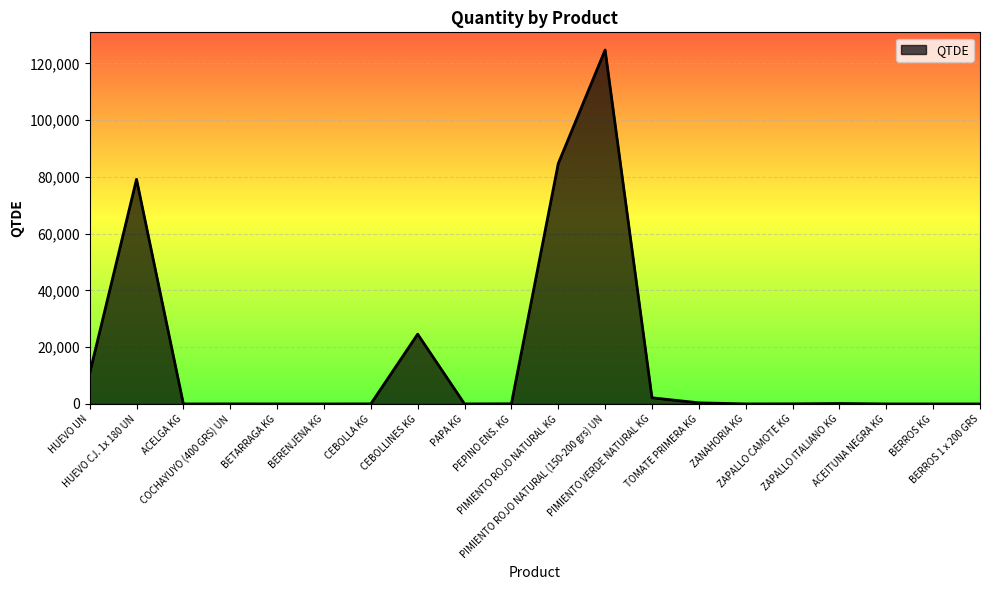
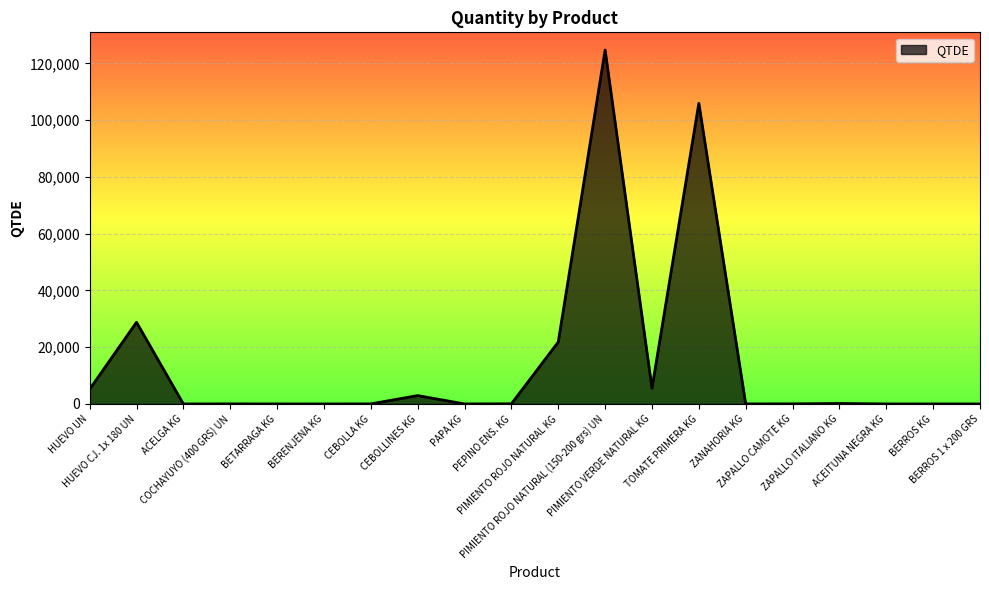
  {
-   "HUEVO UN": "11,000",
-   "HUEVO CJ. 1x 180 UN": "79,000",
+   "HUEVO UN": "5,000",
+   "HUEVO CJ. 1x 180 UN": "29,000",
    "ACELGA KG": "0",
    "COCHAYUYO (400 GRS) UN": "0",
    "BETARRAGA KG": "0",
    "BERENJENA KG": "0",
    "CEBOLLA KG": "0",
-   "CEBOLLINES KG": "25,000",
+   "CEBOLLINES KG": "3,000",
    "PAPA KG": "0",
    "PEPINO ENS. KG": "0",
-   "PIMIENTO ROJO NATURAL KG": "85,000",
+   "PIMIENTO ROJO NATURAL KG": "22,000",
    "PIMIENTO ROJO NATURAL (150-200 grs) UN": "125,000",
-   "PIMIENTO VERDE NATURAL KG": "2,000",
-   "TOMATE PRIMERA KG": "0",
+   "PIMIENTO VERDE NATURAL KG": "6,000",
+   "TOMATE PRIMERA KG": "106,000",
    "ZANAHORIA KG": "0",
    "ZAPALLO CAMOTE KG": "0",
    "ZAPALLO ITALIANO KG": "0",
    "ACEITUNA NEGRA KG": "0",
    "BERROS KG": "0",
    "BERROS 1 x 200 GRS": "0"
  }
